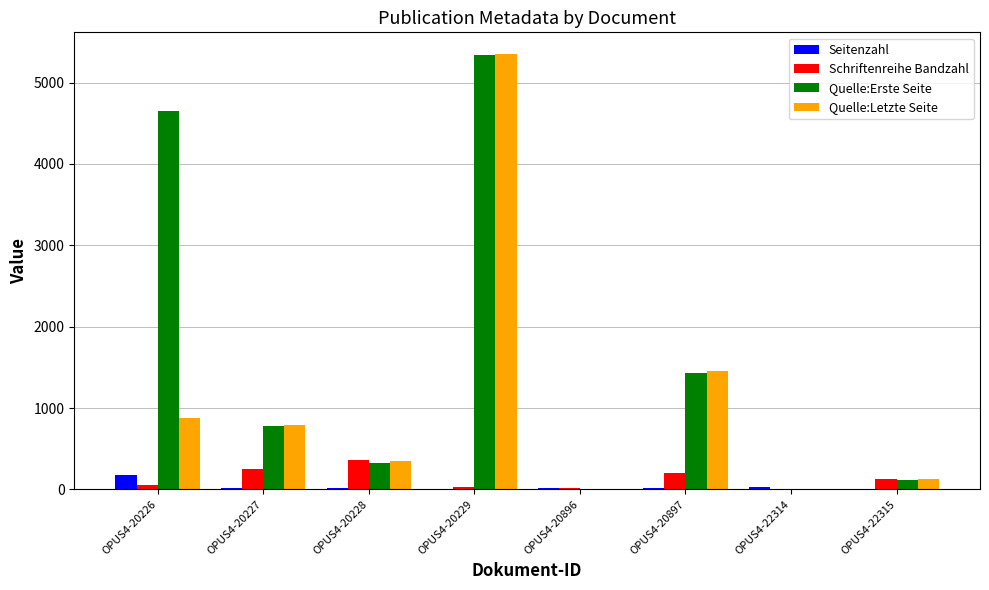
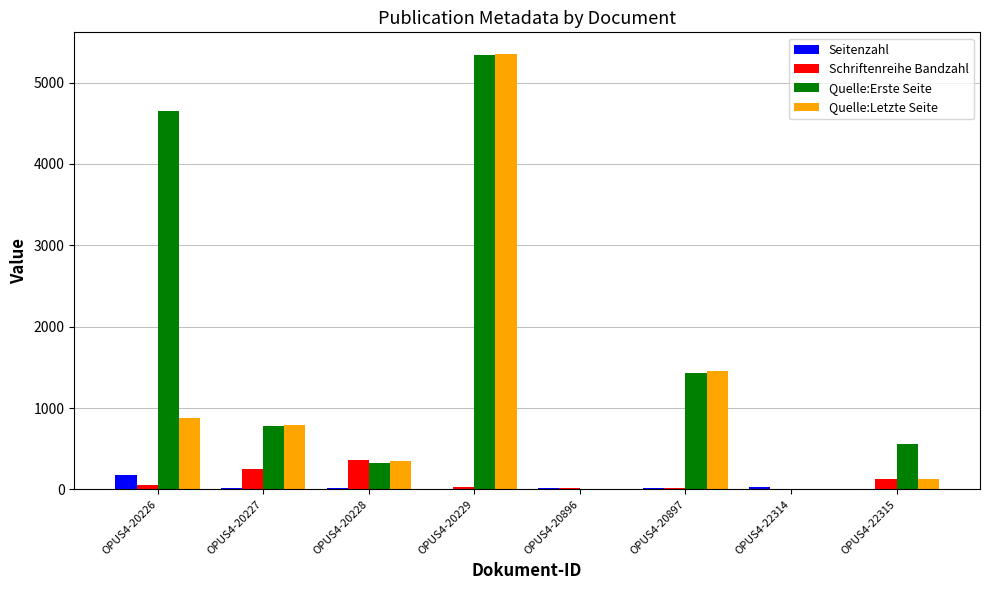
  {
    "Seitenzahl": {
      "OPUS4-20226": 200,
      "OPUS4-22314": 0
    },
    "Schriftenreihe Bandzahl": {
      "OPUS4-20226": 100,
      "OPUS4-20227": 200,
      "OPUS4-20228": 400,
      "OPUS4-20229": 0,
-     "OPUS4-20897": 200,
+     "OPUS4-20897": 0,
      "OPUS4-22315": 100
    },
    "Quelle:Erste Seite": {
      "OPUS4-20226": 4700,
      "OPUS4-20227": 800,
      "OPUS4-20228": 300,
      "OPUS4-20229": 5300,
      "OPUS4-20896": 0,
      "OPUS4-20897": 1400,
      "OPUS4-22314": 0,
-     "OPUS4-22315": 100
+     "OPUS4-22315": 600
    },
    "Quelle:Letzte Seite": {
      "OPUS4-20226": 900,
      "OPUS4-20227": 800,
      "OPUS4-20228": 300,
      "OPUS4-20229": 5400,
      "OPUS4-20896": 0,
      "OPUS4-20897": 1400,
      "OPUS4-22314": 0,
      "OPUS4-22315": 100
    }
  }
